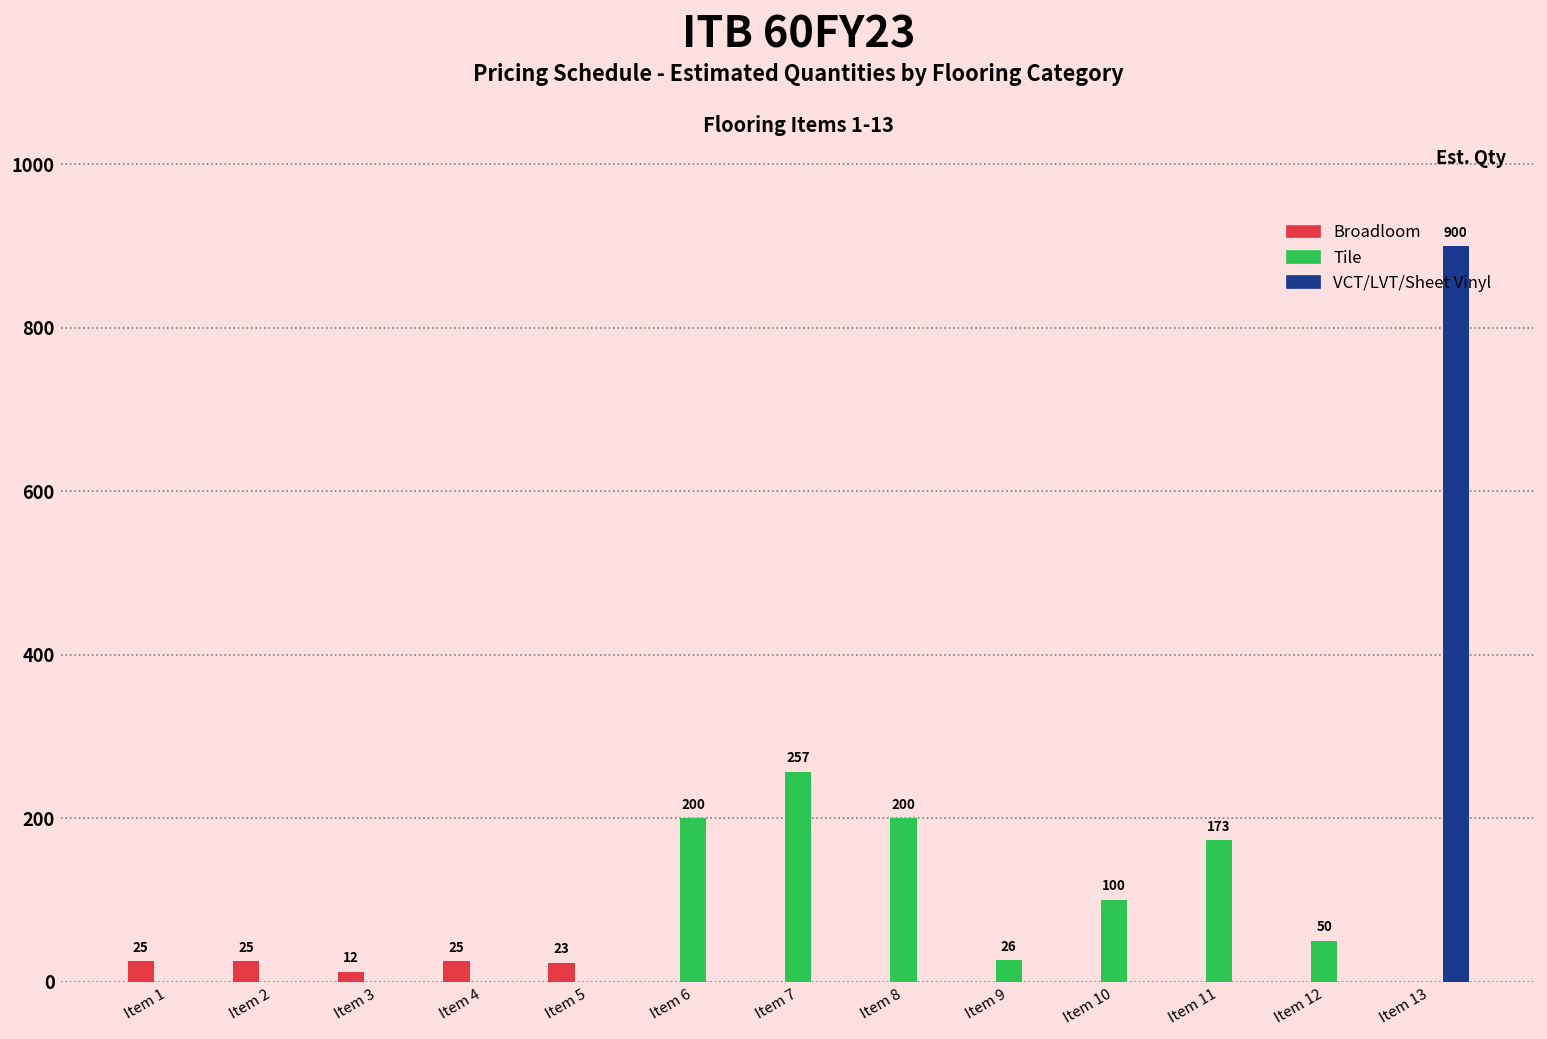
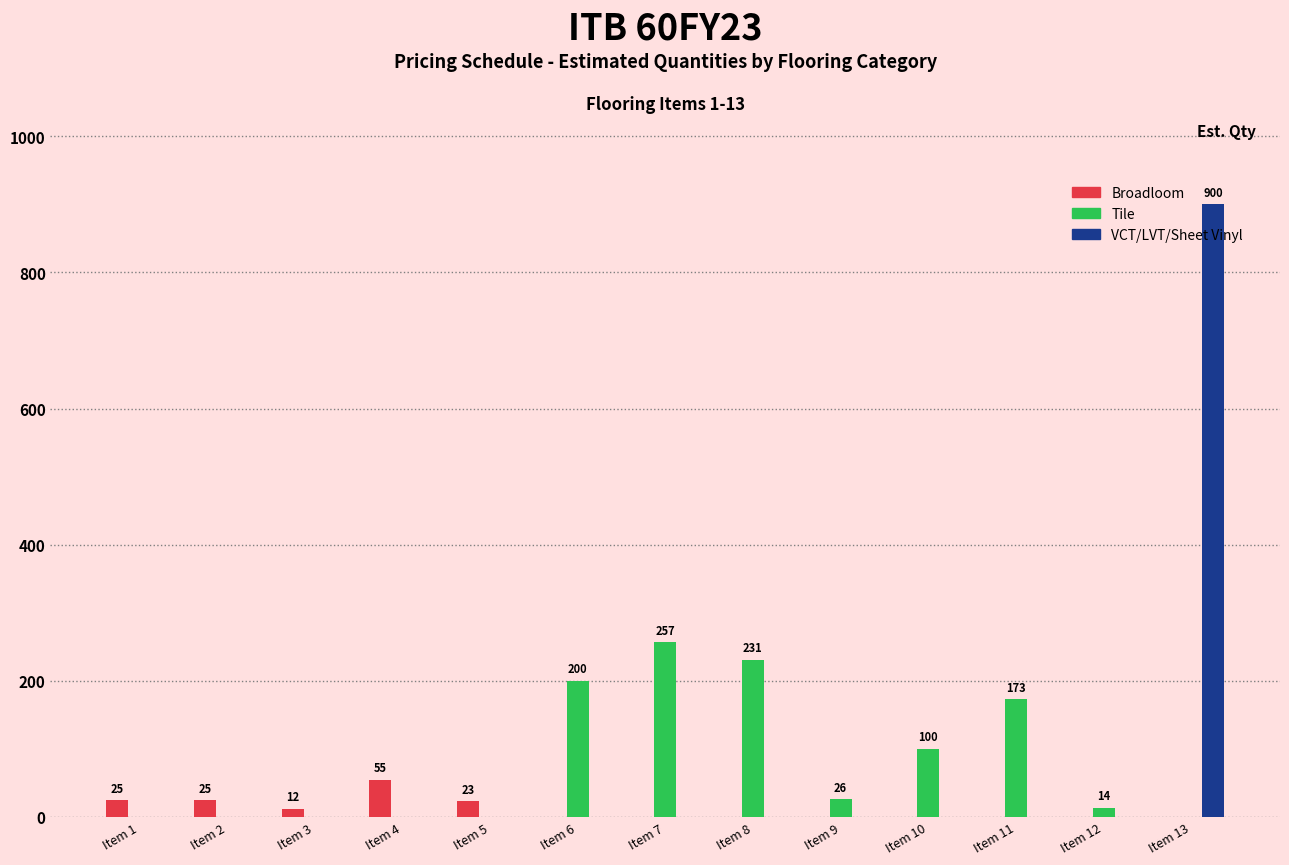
  {
    "Broadloom": {
      "Item 1": 25,
      "Item 2": 25,
      "Item 3": 12,
-     "Item 4": 25,
+     "Item 4": 55,
      "Item 5": 23
    },
    "Tile": {
      "Item 6": 200,
      "Item 7": 257,
-     "Item 8": 200,
+     "Item 8": 231,
      "Item 9": 26,
      "Item 10": 100,
      "Item 11": 173,
-     "Item 12": 50
+     "Item 12": 14
    },
    "VCT/LVT/Sheet Vinyl": {
      "Item 13": 900
    }
  }
